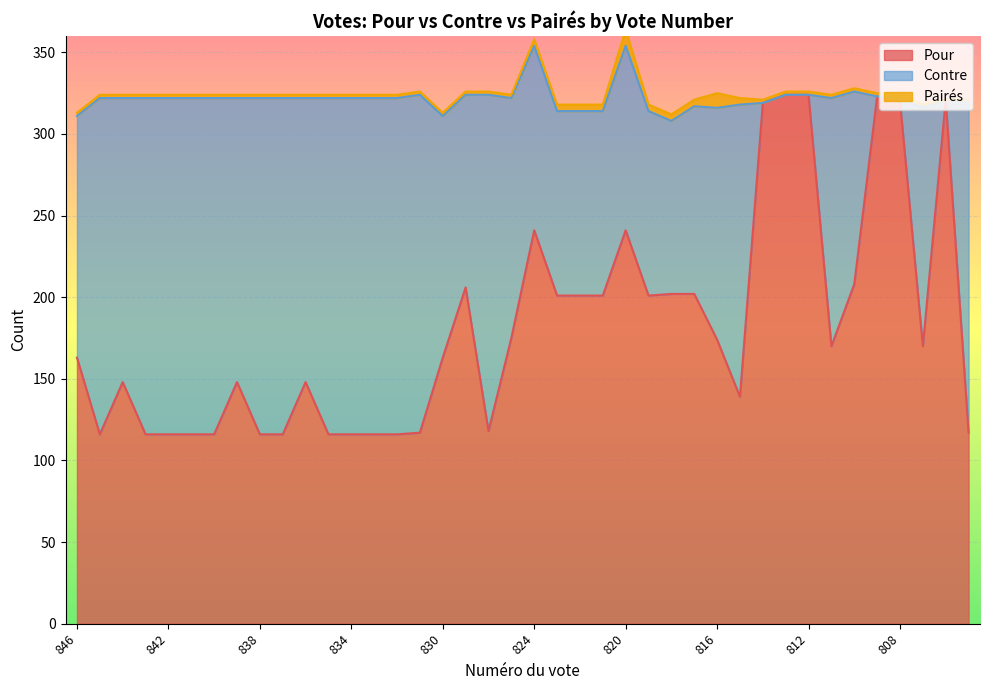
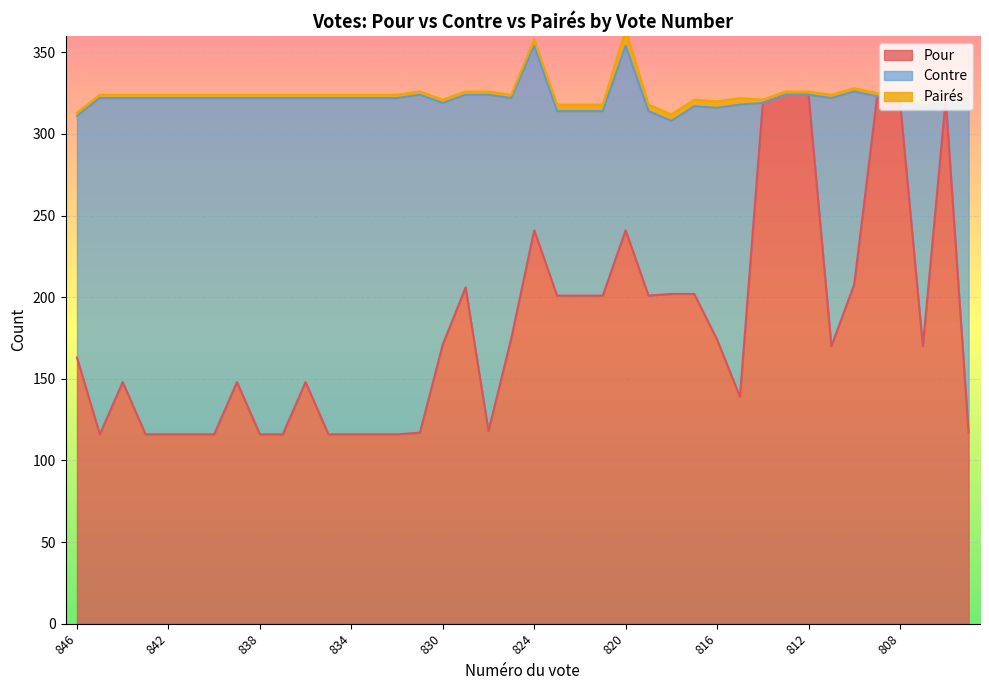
  {
    "Pour": {
      "846": 163,
      "842": 116,
      "838": 116,
      "834": 116,
-     "830": 163,
+     "830": 171,
      "824": 241,
      "820": 241,
      "816": 174
    },
    "Contre": {
      "846": 148,
      "842": 206,
      "838": 206,
      "834": 206,
      "830": 148,
      "824": 113,
      "820": 113,
      "816": 142
    },
    "Pairés": {
      "846": 2,
      "842": 2,
      "838": 2,
      "834": 2,
      "830": 2,
      "824": 4,
-     "816": 9,
+     "816": 4,
      "812": 2
    }
  }
